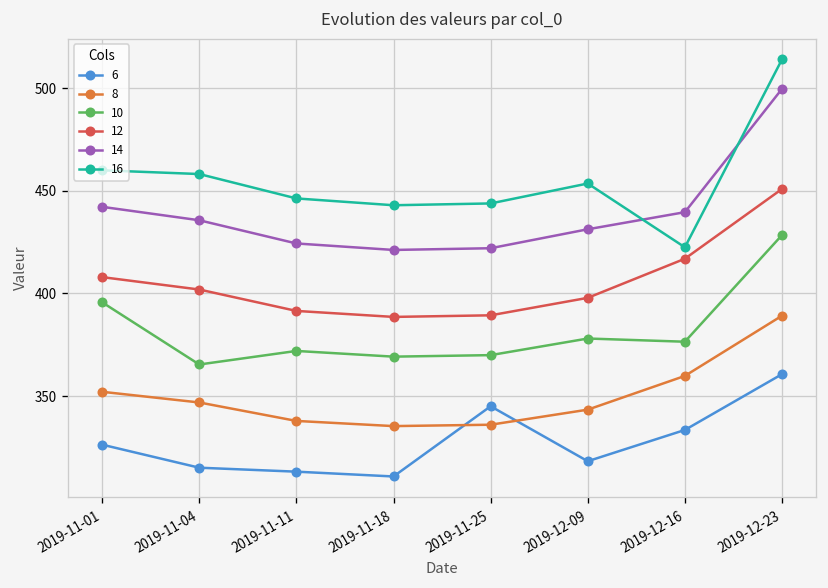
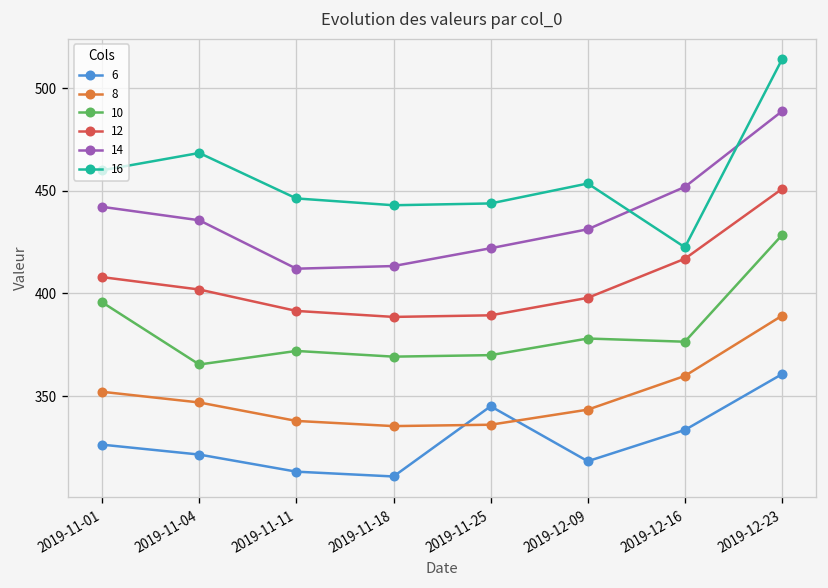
  {
    "6": {
      "2019-11-01": 326,
-     "2019-11-04": 315,
+     "2019-11-04": 322,
      "2019-11-11": 313,
      "2019-11-18": 311,
      "2019-11-25": 345,
      "2019-12-09": 318,
      "2019-12-16": 334,
      "2019-12-23": 361
    },
    "10": {
      "2019-11-01": 396,
      "2019-11-04": 365,
      "2019-11-11": 372,
      "2019-11-18": 369,
      "2019-11-25": 370,
      "2019-12-09": 378,
      "2019-12-16": 376,
      "2019-12-23": 428
    },
    "14": {
      "2019-11-01": 442,
      "2019-11-04": 436,
-     "2019-11-11": 424,
-     "2019-11-18": 421,
+     "2019-11-11": 412,
+     "2019-11-18": 413,
      "2019-11-25": 422,
      "2019-12-09": 431,
-     "2019-12-16": 440,
-     "2019-12-23": 500
+     "2019-12-16": 452,
+     "2019-12-23": 489
    },
    "16": {
-     "2019-11-04": 458,
+     "2019-11-04": 468,
      "2019-11-11": 446,
      "2019-11-18": 443,
      "2019-11-25": 444,
      "2019-12-09": 454,
      "2019-12-16": 422,
      "2019-12-23": 514
    }
  }
